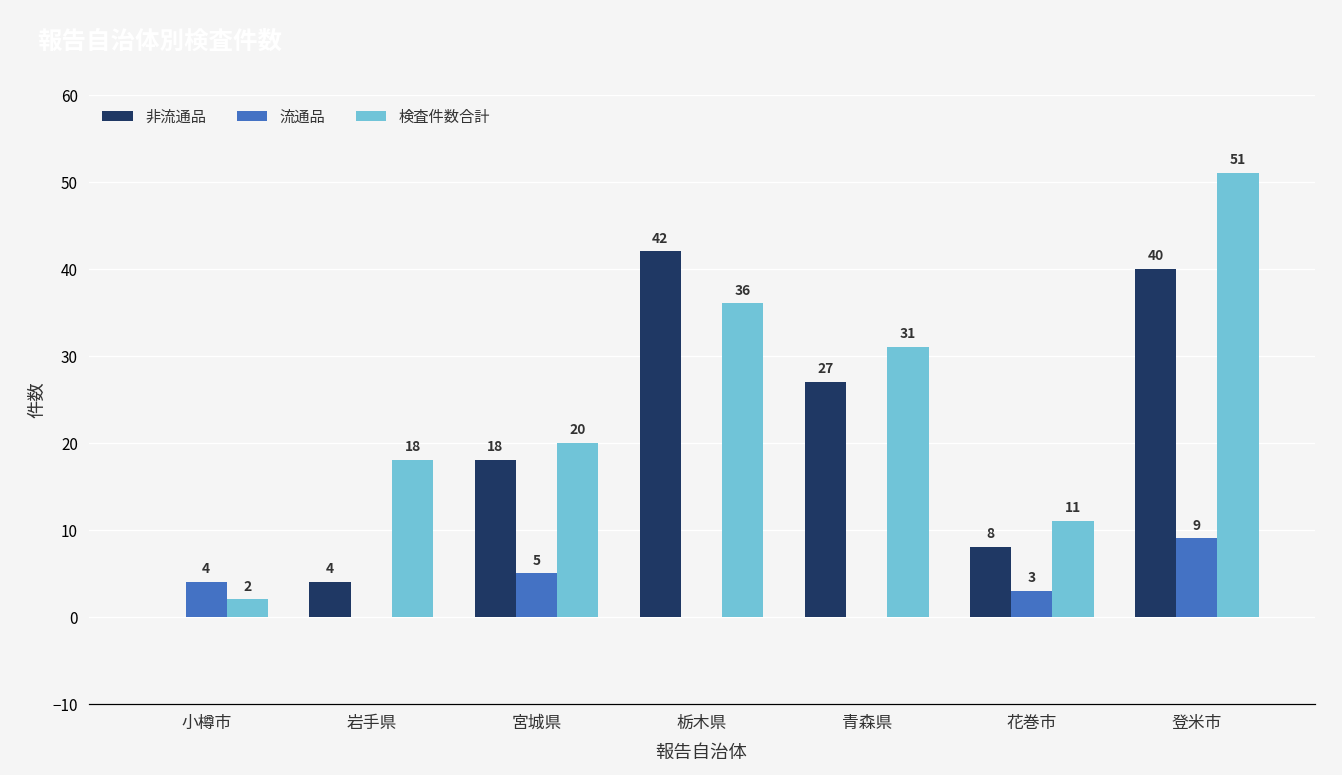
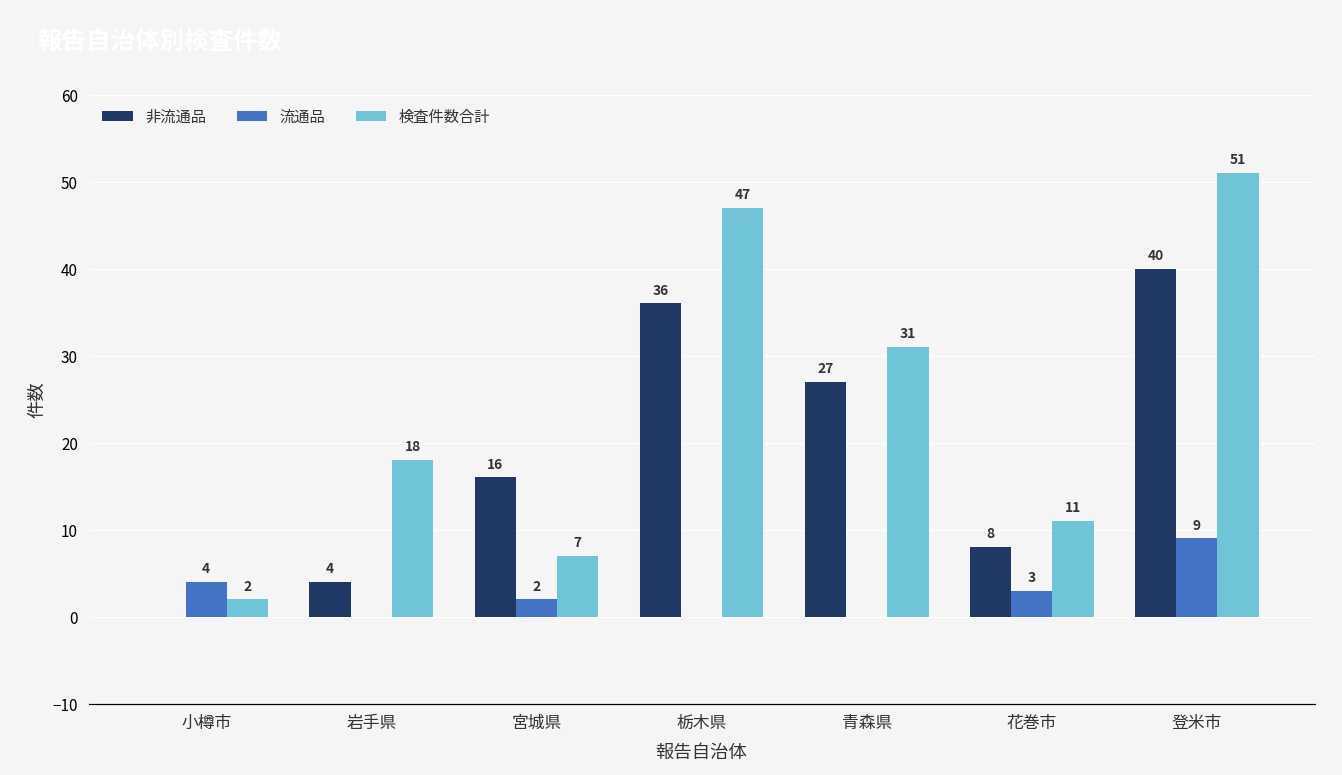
  {
    "非流通品": {
      "岩手県": 4,
-     "宮城県": 18,
-     "栃木県": 42,
+     "宮城県": 16,
+     "栃木県": 36,
      "青森県": 27,
      "花巻市": 8,
      "登米市": 40
    },
    "流通品": {
      "小樽市": 4,
-     "宮城県": 5,
+     "宮城県": 2,
      "花巻市": 3,
      "登米市": 9
    },
    "検査件数合計": {
      "小樽市": 2,
      "岩手県": 18,
-     "宮城県": 20,
-     "栃木県": 36,
+     "宮城県": 7,
+     "栃木県": 47,
      "青森県": 31,
      "花巻市": 11,
      "登米市": 51
    }
  }
